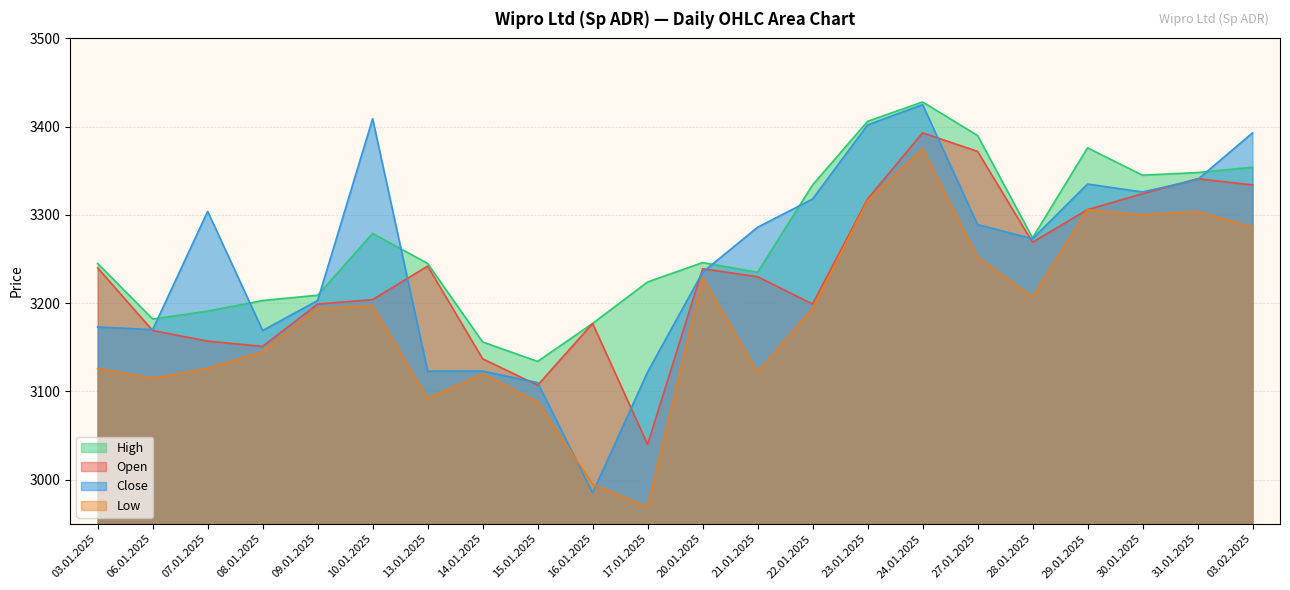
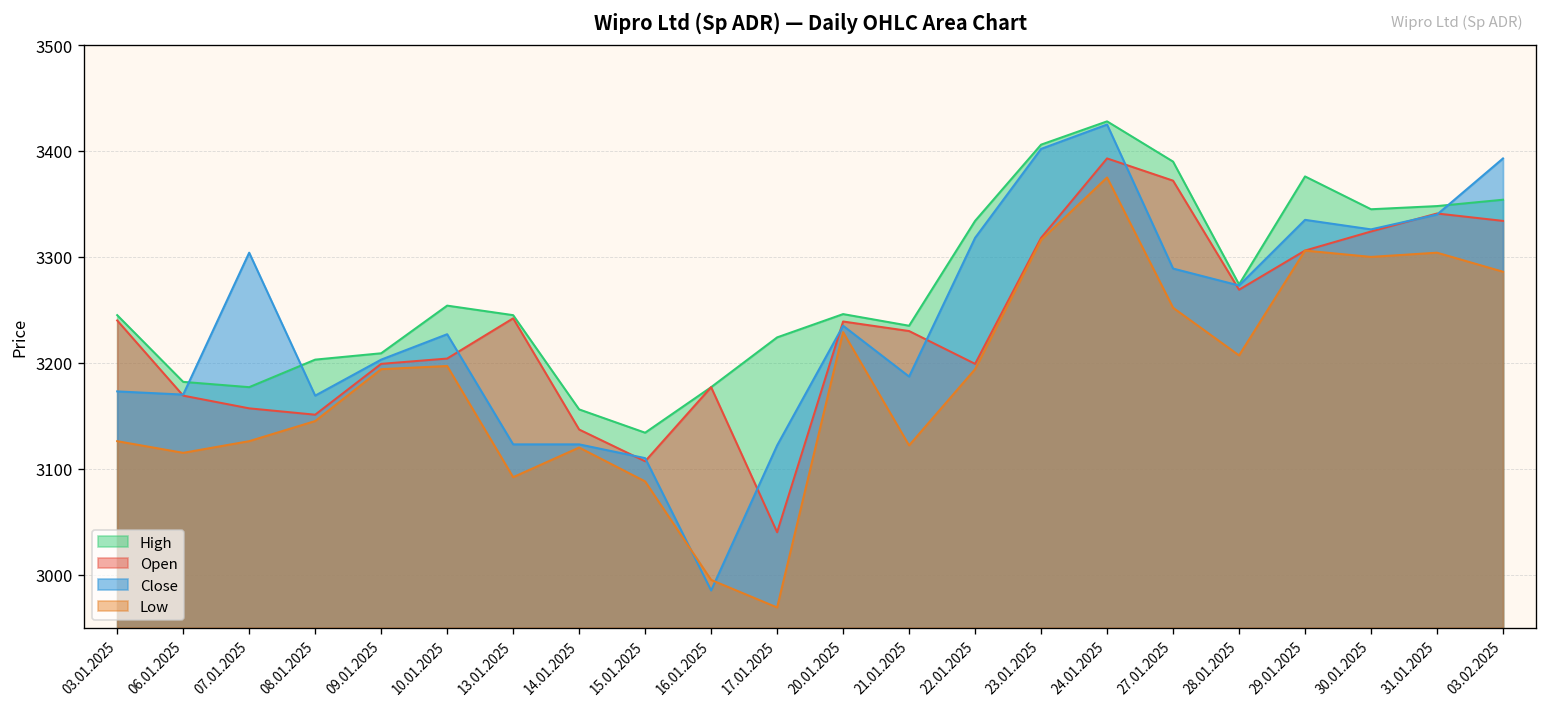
  {
    "High": {
      "03.01.2025": 3250,
      "06.01.2025": 3180,
-     "07.01.2025": 3190,
+     "07.01.2025": 3180,
      "08.01.2025": 3200,
      "09.01.2025": 3210,
-     "10.01.2025": 3280,
+     "10.01.2025": 3250,
      "13.01.2025": 3250,
      "14.01.2025": 3160,
      "15.01.2025": 3130,
      "17.01.2025": 3220,
      "20.01.2025": 3250,
      "21.01.2025": 3240,
      "22.01.2025": 3330,
      "23.01.2025": 3410,
      "24.01.2025": 3430,
      "27.01.2025": 3390,
      "29.01.2025": 3380,
      "30.01.2025": 3350,
      "31.01.2025": 3350,
      "03.02.2025": 3350
    },
    "Close": {
      "03.01.2025": 3170,
      "07.01.2025": 3300,
      "08.01.2025": 3170,
      "09.01.2025": 3200,
-     "10.01.2025": 3410,
+     "10.01.2025": 3230,
      "13.01.2025": 3120,
      "14.01.2025": 3120,
      "15.01.2025": 3110,
      "16.01.2025": 2990,
      "17.01.2025": 3120,
      "20.01.2025": 3240,
-     "21.01.2025": 3290,
+     "21.01.2025": 3190,
      "22.01.2025": 3320,
      "23.01.2025": 3400,
      "24.01.2025": 3430,
      "27.01.2025": 3290,
      "29.01.2025": 3340,
      "03.02.2025": 3390
    }
  }
